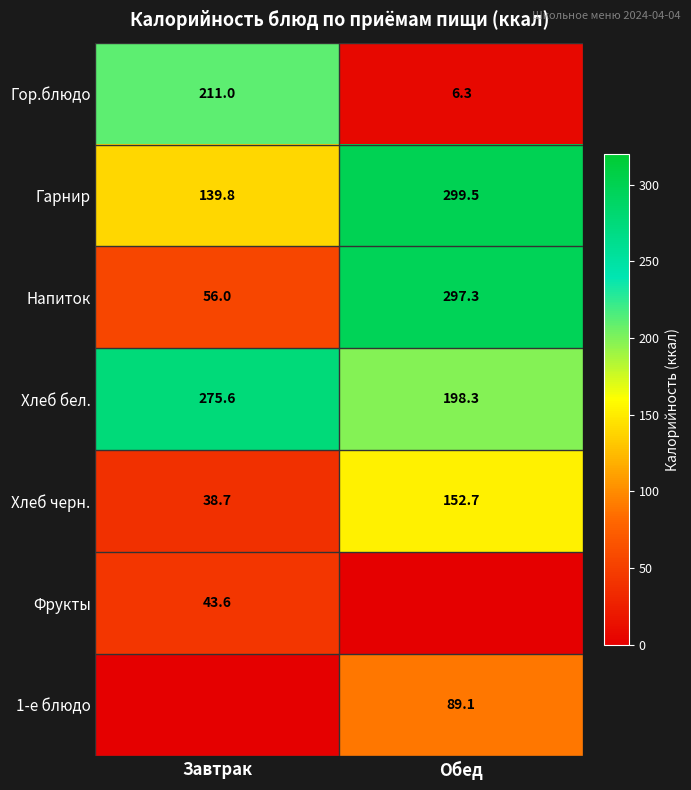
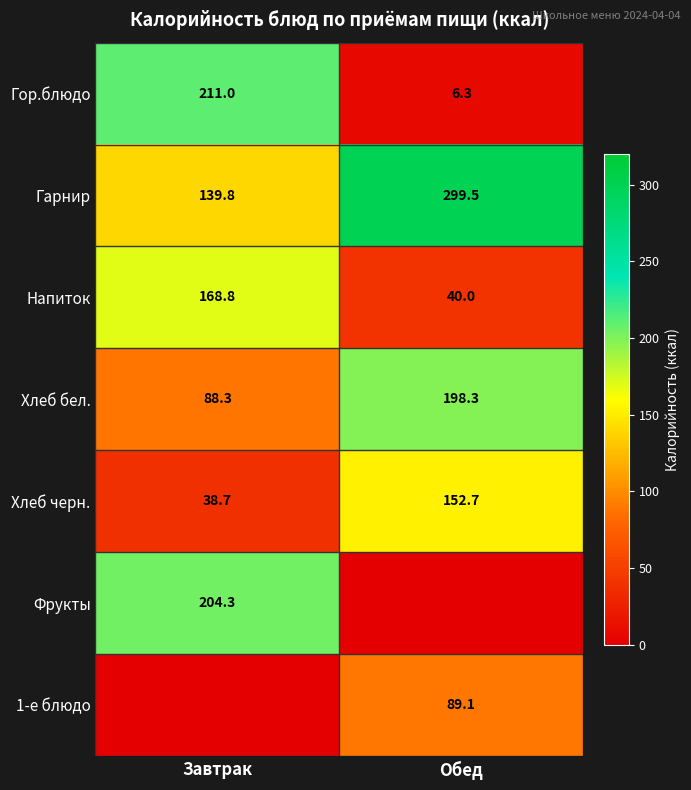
  {
    "Гор.блюдо": {
      "Завтрак": 211.0,
      "Обед": 6.3
    },
    "Гарнир": {
      "Завтрак": 139.8,
      "Обед": 299.5
    },
    "Напиток": {
-     "Завтрак": 56.0,
-     "Обед": 297.3
+     "Завтрак": 168.8,
+     "Обед": 40.0
    },
    "Хлеб бел.": {
-     "Завтрак": 275.6,
+     "Завтрак": 88.3,
      "Обед": 198.3
    },
    "Хлеб черн.": {
      "Завтрак": 38.7,
      "Обед": 152.7
    },
    "Фрукты": {
-     "Завтрак": 43.6
+     "Завтрак": 204.3
    },
    "1-е блюдо": {
      "Обед": 89.1
    }
  }
